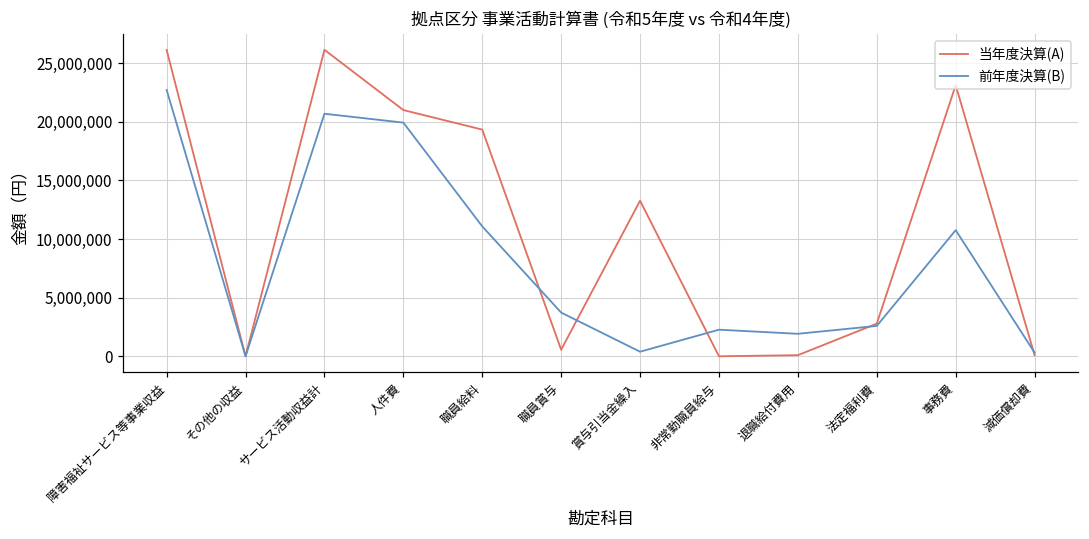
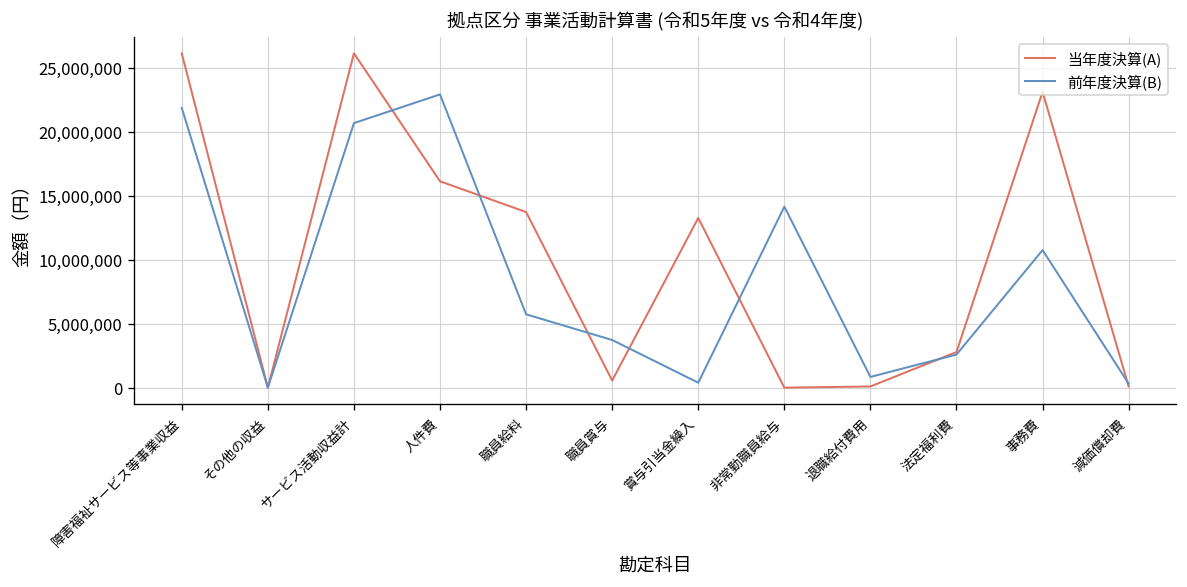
  {
    "当年度決算(A)": {
      "障害福祉サービス等事業収益": "26,100,000",
      "サービス活動収益計": "26,100,000",
-     "人件費": "21,000,000",
-     "職員給料": "19,300,000",
+     "人件費": "16,100,000",
+     "職員給料": "13,700,000",
      "職員賞与": "600,000",
      "賞与引当金繰入": "13,300,000",
      "非常勤職員給与": "0",
      "退職給付費用": "100,000"
    },
    "前年度決算(B)": {
-     "障害福祉サービス等事業収益": "22,700,000",
+     "障害福祉サービス等事業収益": "21,900,000",
      "サービス活動収益計": "20,700,000",
-     "人件費": "19,900,000",
-     "職員給料": "11,100,000",
+     "人件費": "22,900,000",
+     "職員給料": "5,700,000",
      "職員賞与": "3,700,000",
      "賞与引当金繰入": "400,000",
-     "非常勤職員給与": "2,300,000",
-     "退職給付費用": "1,900,000",
+     "非常勤職員給与": "14,100,000",
+     "退職給付費用": "800,000",
      "事務費": "10,800,000"
    }
  }
